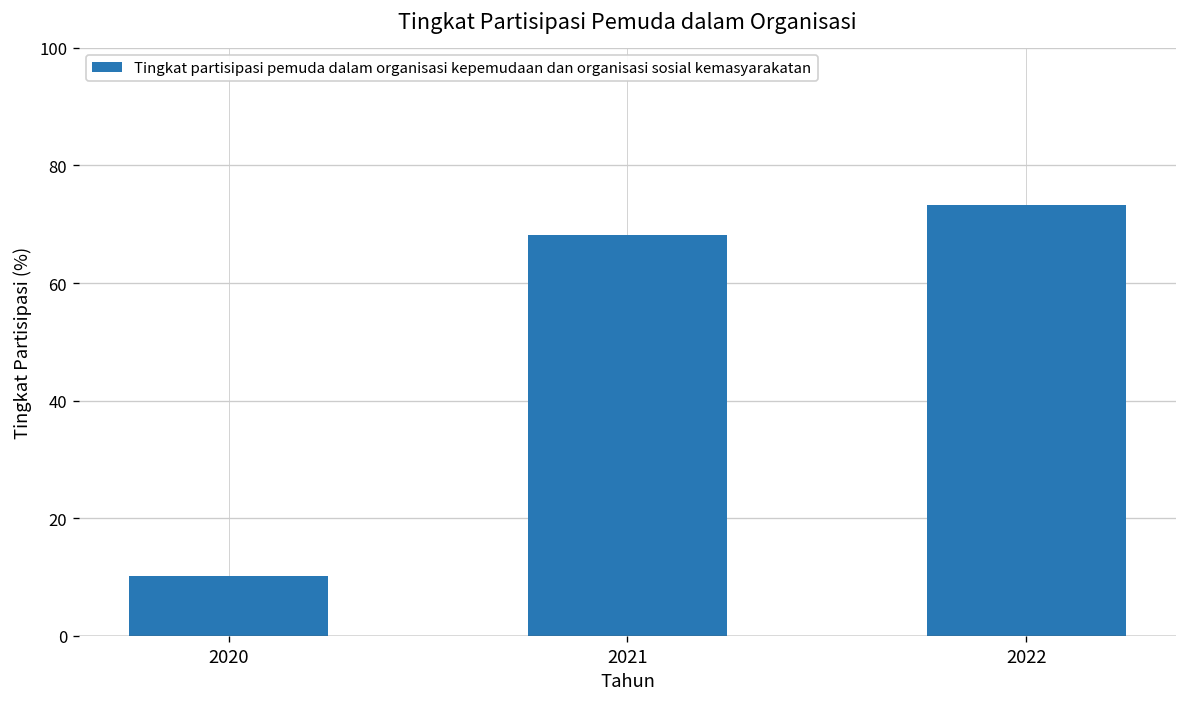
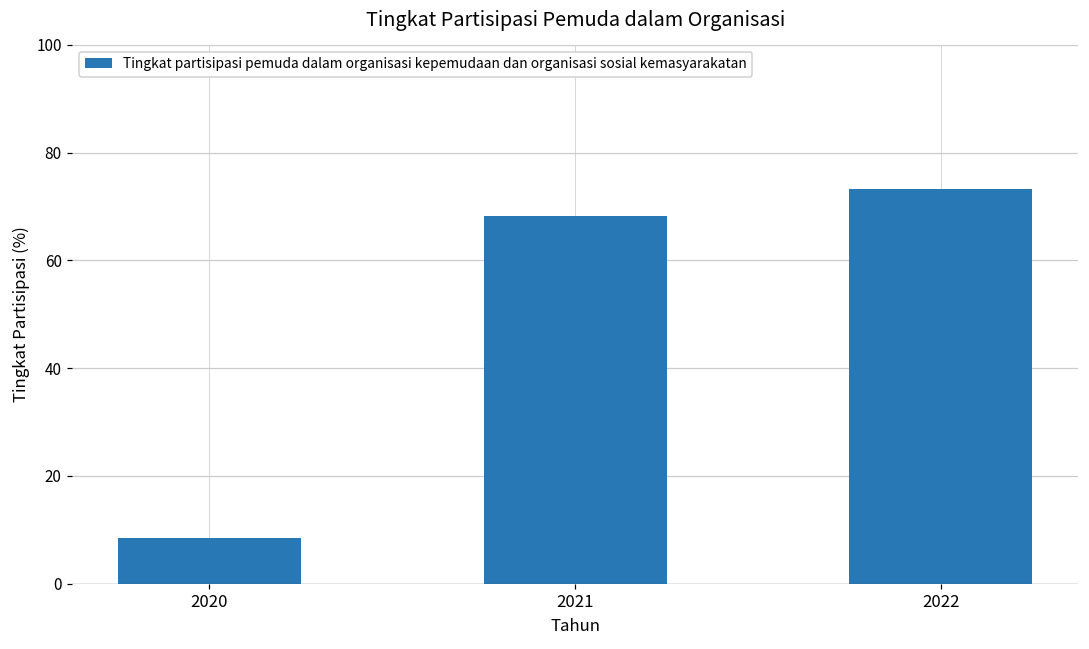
  {
-   "2020": 10,
+   "2020": 9,
    "2021": 68,
    "2022": 73
  }
